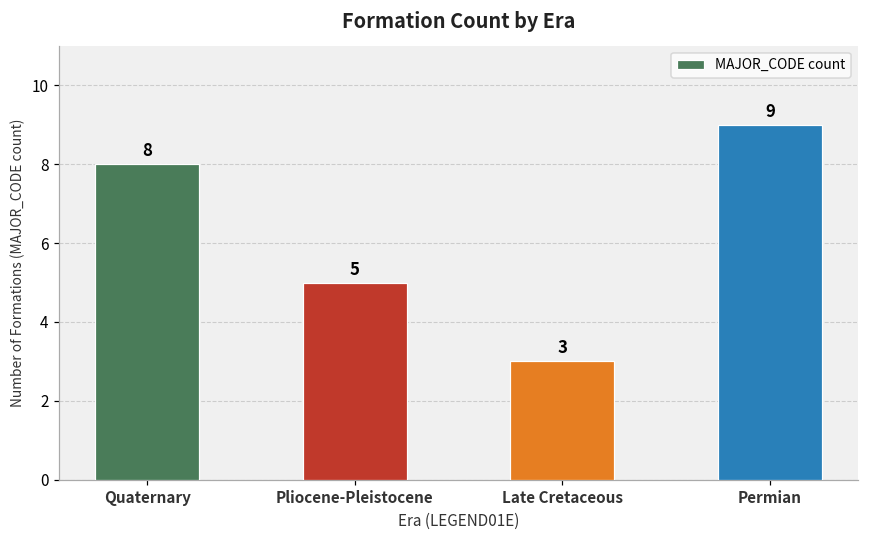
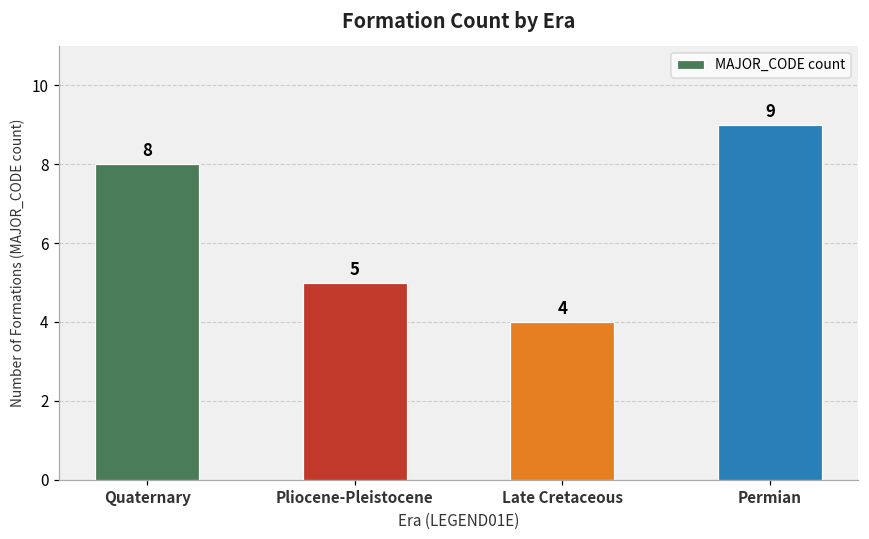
  {
    "Quaternary": 8,
    "Pliocene-Pleistocene": 5,
-   "Late Cretaceous": 3,
+   "Late Cretaceous": 4,
    "Permian": 9
  }
